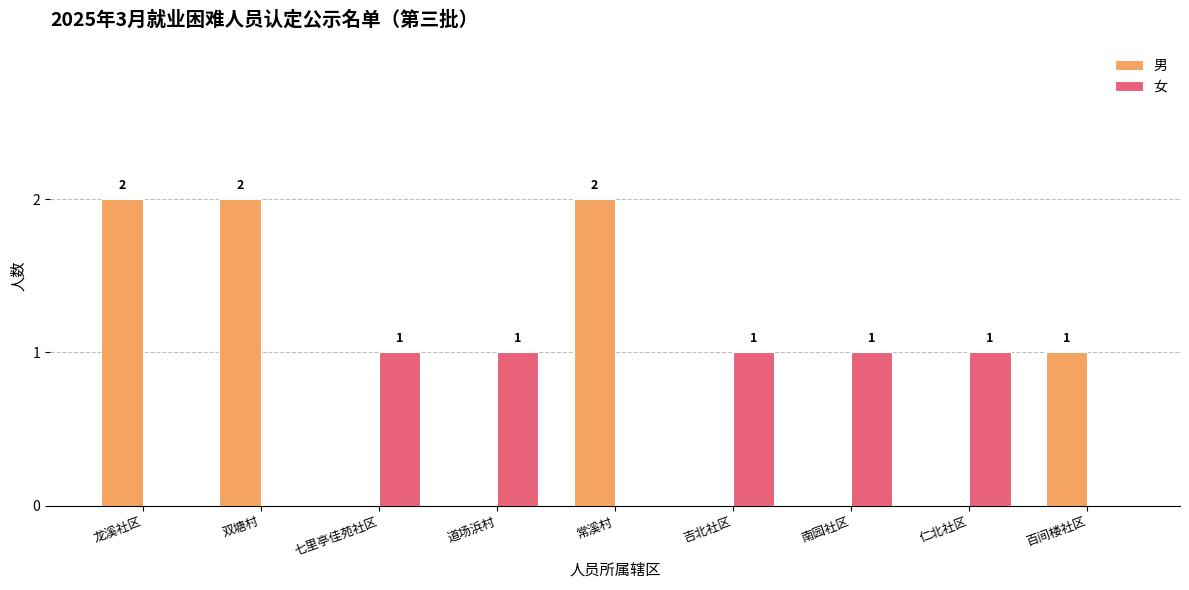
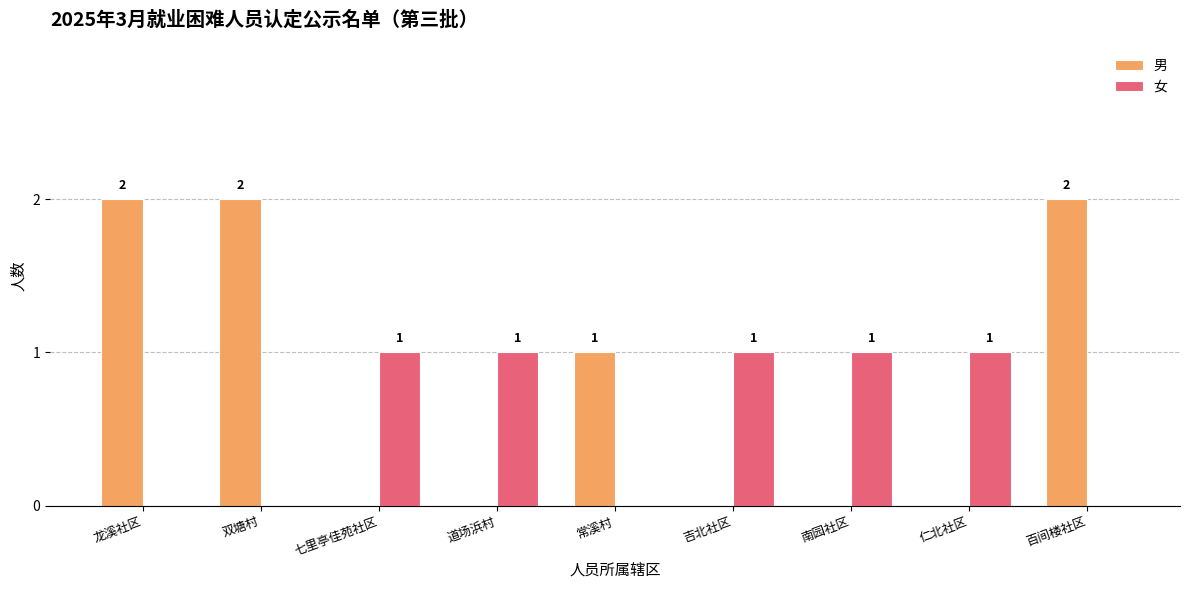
  {
    "男": {
      "龙溪社区": 2,
      "双塘村": 2,
-     "常溪村": 2,
-     "百间楼社区": 1
+     "常溪村": 1,
+     "百间楼社区": 2
    },
    "女": {
      "七里亭佳苑社区": 1,
      "道场浜村": 1,
      "吉北社区": 1,
      "南园社区": 1,
      "仁北社区": 1
    }
  }
